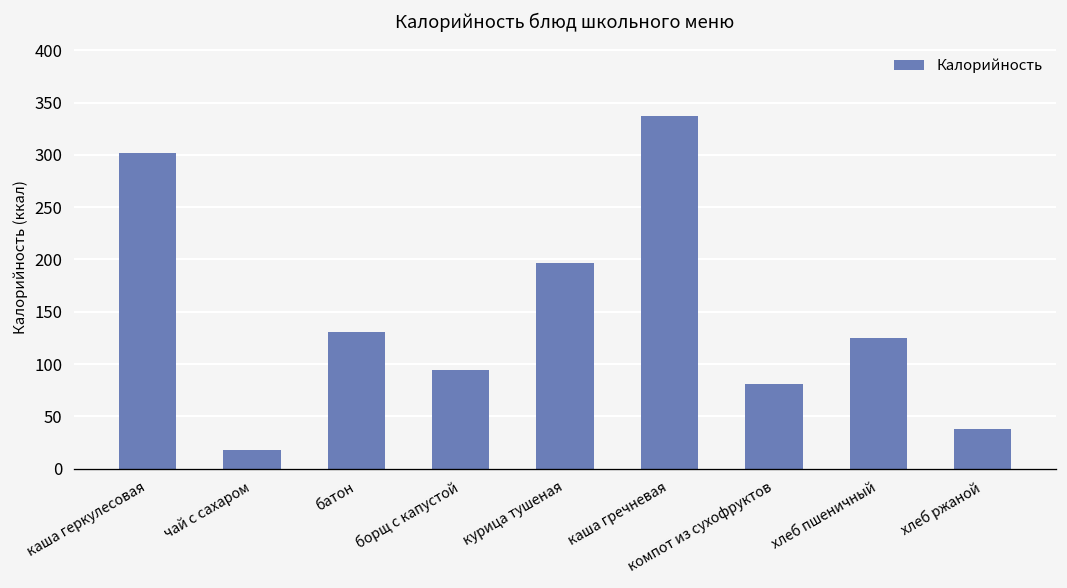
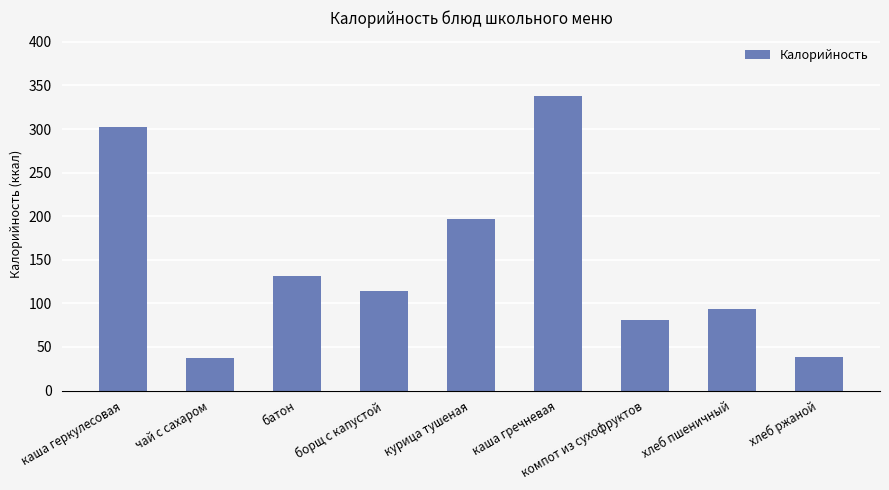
  {
    "каша геркулесовая": 300,
-   "чай с сахаром": 20,
+   "чай с сахаром": 40,
    "батон": 130,
-   "борщ с капустой": 90,
+   "борщ с капустой": 110,
    "курица тушеная": 200,
    "каша гречневая": 340,
    "компот из сухофруктов": 80,
-   "хлеб пшеничный": 130,
+   "хлеб пшеничный": 90,
    "хлеб ржаной": 40
  }
